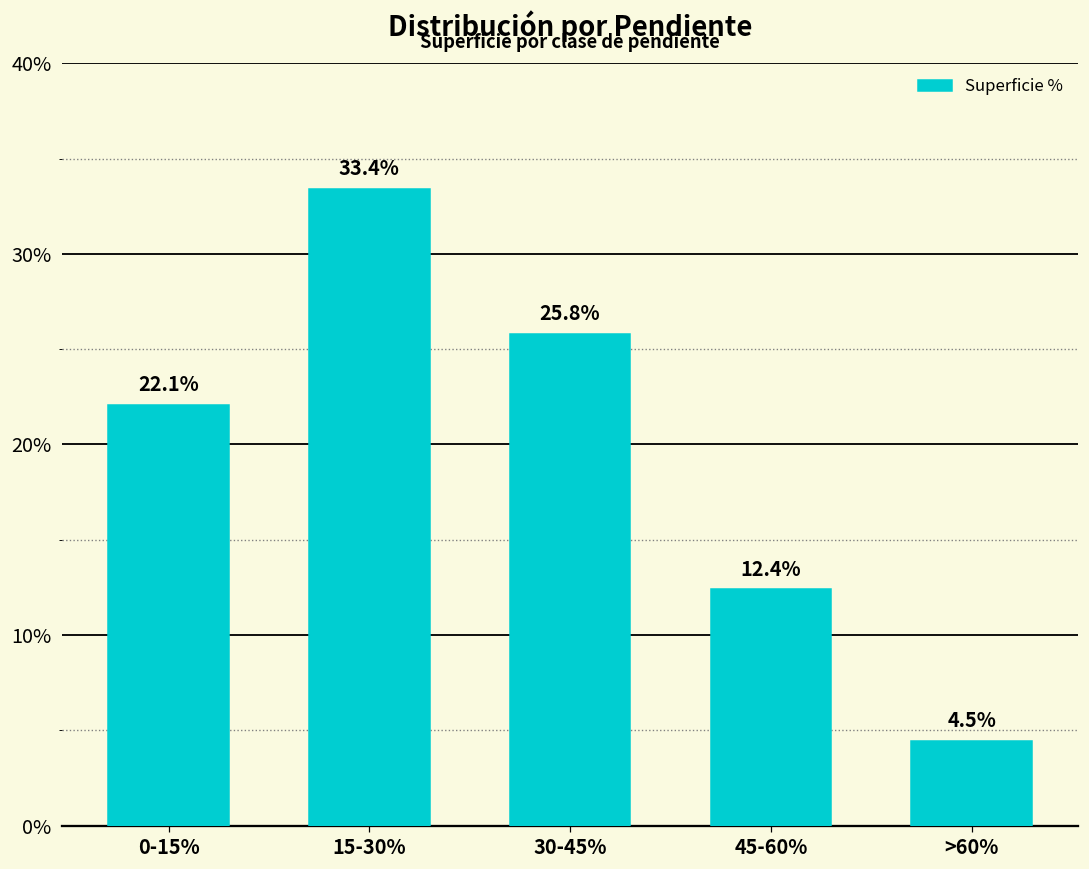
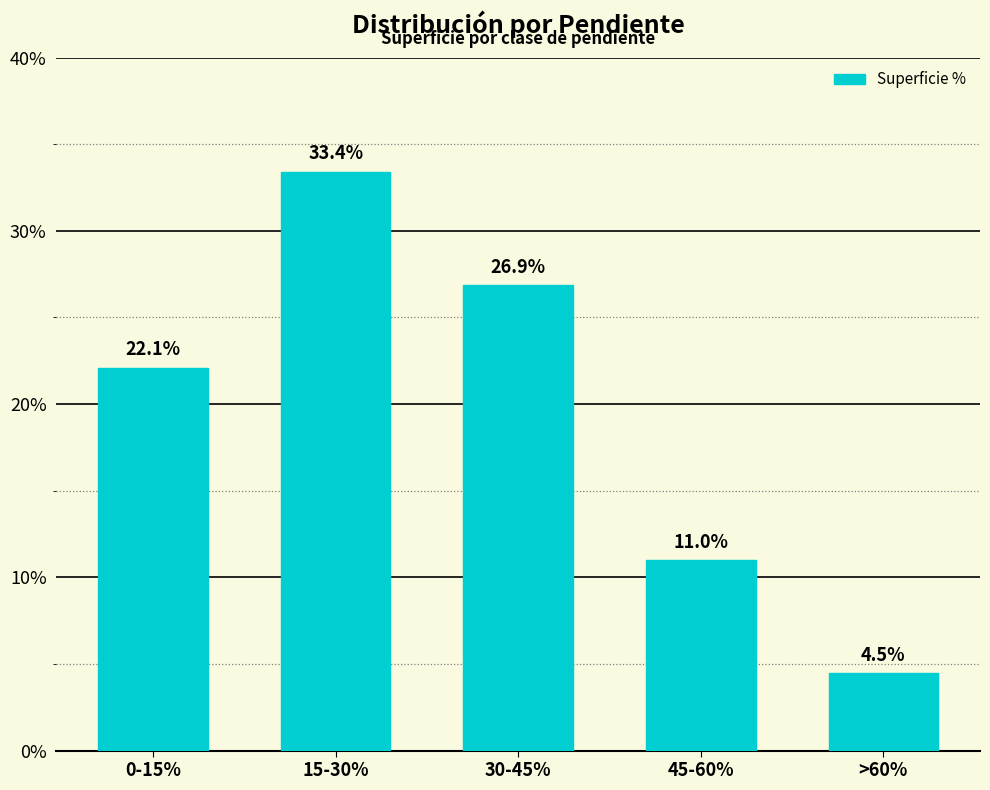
  {
    "0-15%": "22.1%",
    "15-30%": "33.4%",
-   "30-45%": "25.8%",
-   "45-60%": "12.4%",
+   "30-45%": "26.9%",
+   "45-60%": "11.0%",
    ">60%": "4.5%"
  }
